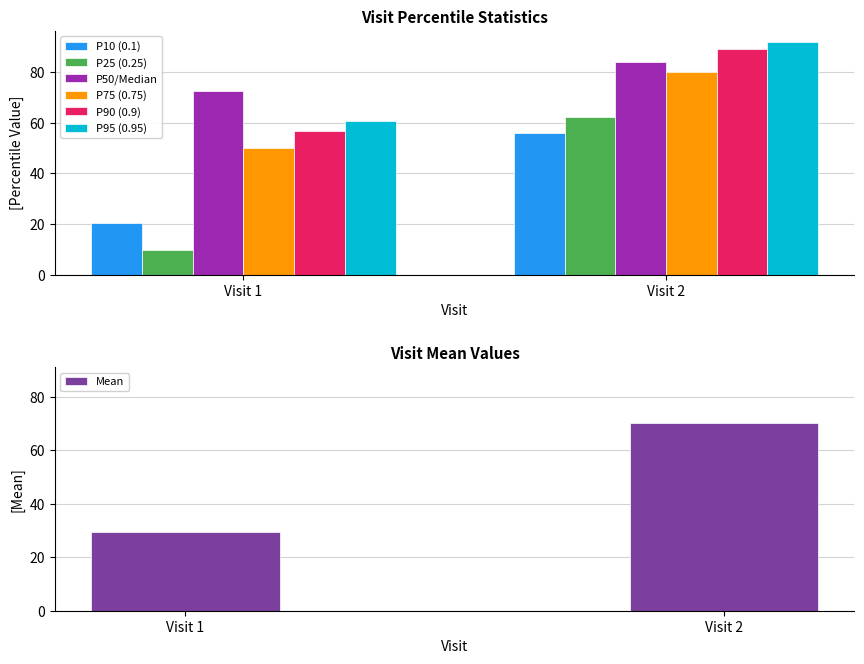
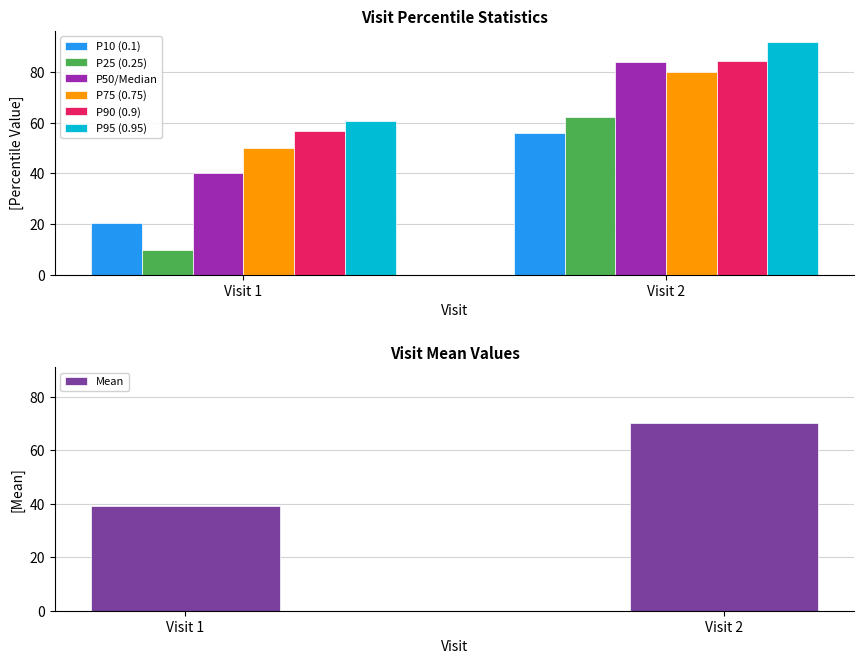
  {
    "Visit Percentile Statistics": {
      "P25 (0.25)": {
        "Visit 1": 10,
        "Visit 2": 62
      },
      "P50/Median": {
-       "Visit 1": 73,
+       "Visit 1": 40,
        "Visit 2": 84
      },
      "P75 (0.75)": {
        "Visit 1": 50,
        "Visit 2": 80
      },
      "P90 (0.9)": {
        "Visit 1": 57,
-       "Visit 2": 89
+       "Visit 2": 85
      }
    },
    "Visit Mean Values": {
-     "Visit 1": 29,
+     "Visit 1": 39,
      "Visit 2": 70
    }
  }
